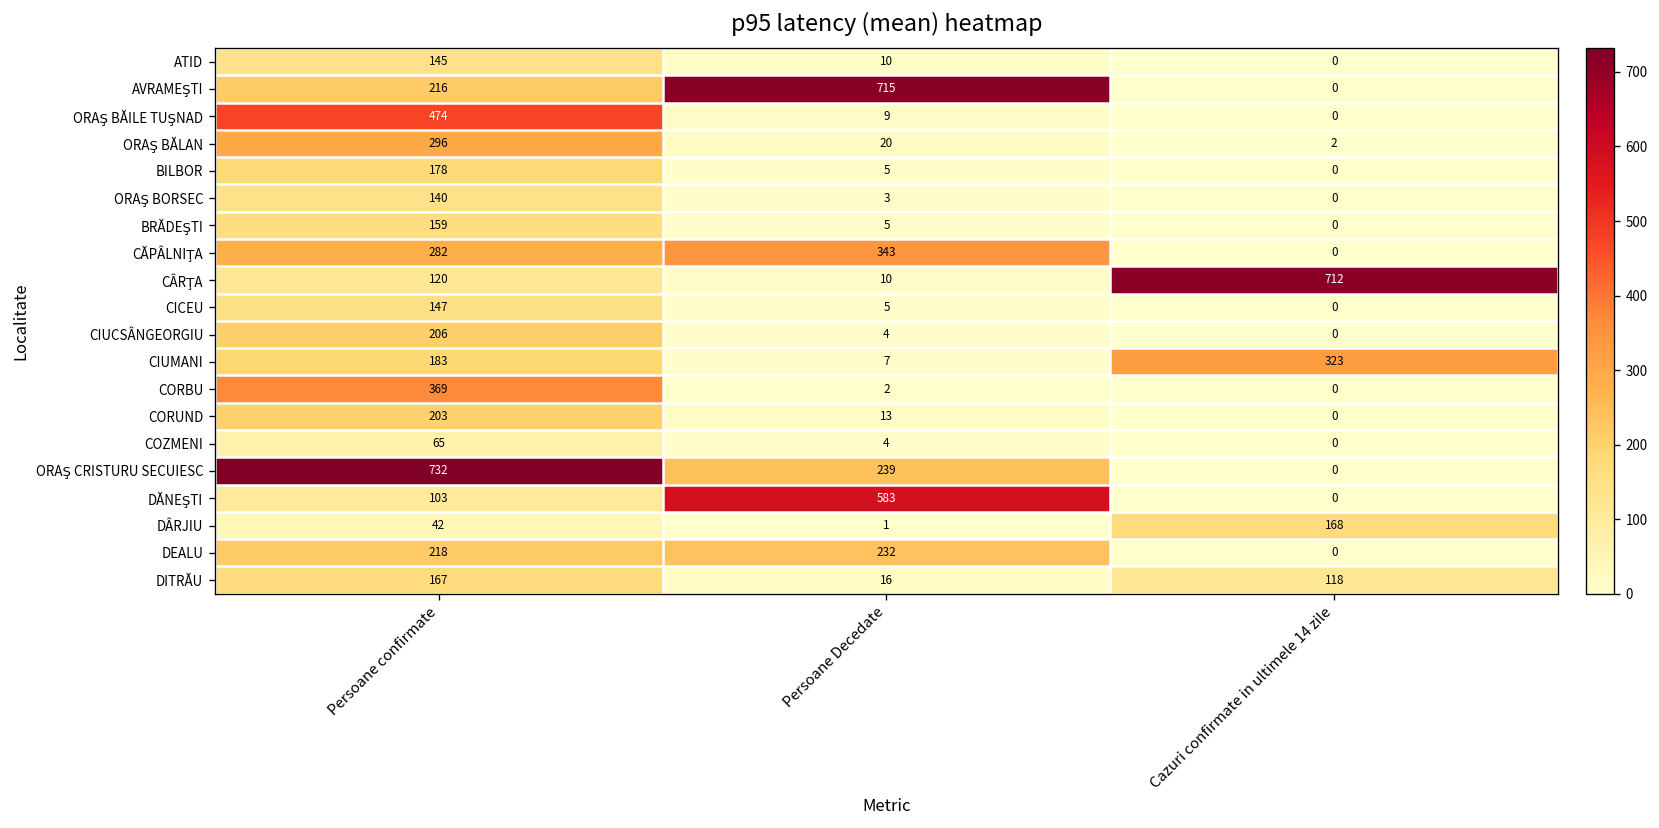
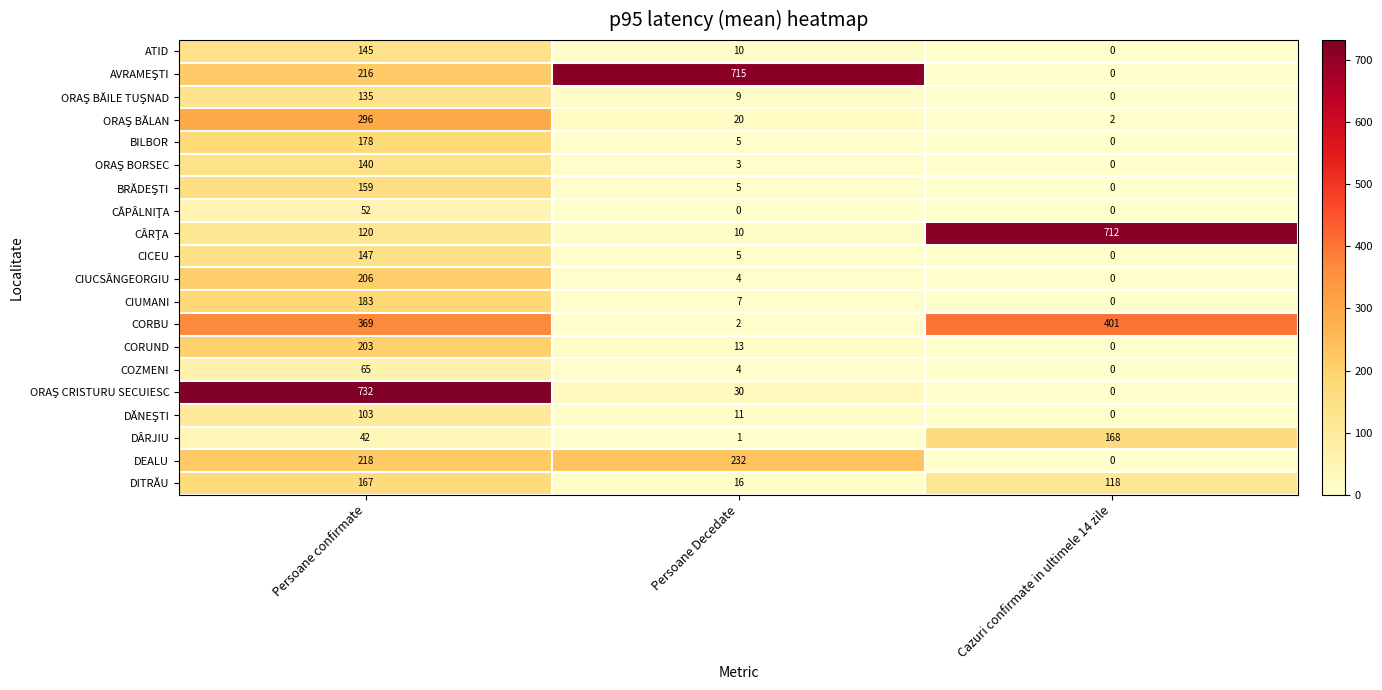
  {
    "ATID": {
      "Persoane confirmate": 145,
      "Persoane Decedate": 10,
      "Cazuri confirmate in ultimele 14 zile": 0
    },
    "AVRAMEŞTI": {
      "Persoane confirmate": 216,
      "Persoane Decedate": 715,
      "Cazuri confirmate in ultimele 14 zile": 0
    },
    "ORAŞ BĂILE TUŞNAD": {
-     "Persoane confirmate": 474,
+     "Persoane confirmate": 135,
      "Persoane Decedate": 9,
      "Cazuri confirmate in ultimele 14 zile": 0
    },
    "ORAŞ BĂLAN": {
      "Persoane confirmate": 296,
      "Persoane Decedate": 20,
      "Cazuri confirmate in ultimele 14 zile": 2
    },
    "BILBOR": {
      "Persoane confirmate": 178,
      "Persoane Decedate": 5,
      "Cazuri confirmate in ultimele 14 zile": 0
    },
    "ORAŞ BORSEC": {
      "Persoane confirmate": 140,
      "Persoane Decedate": 3,
      "Cazuri confirmate in ultimele 14 zile": 0
    },
    "BRĂDEŞTI": {
      "Persoane confirmate": 159,
      "Persoane Decedate": 5,
      "Cazuri confirmate in ultimele 14 zile": 0
    },
    "CĂPÂLNIŢA": {
-     "Persoane confirmate": 282,
-     "Persoane Decedate": 343,
+     "Persoane confirmate": 52,
+     "Persoane Decedate": 0,
      "Cazuri confirmate in ultimele 14 zile": 0
    },
    "CÂRŢA": {
      "Persoane confirmate": 120,
      "Persoane Decedate": 10,
      "Cazuri confirmate in ultimele 14 zile": 712
    },
    "CICEU": {
      "Persoane confirmate": 147,
      "Persoane Decedate": 5,
      "Cazuri confirmate in ultimele 14 zile": 0
    },
    "CIUCSÂNGEORGIU": {
      "Persoane confirmate": 206,
      "Persoane Decedate": 4,
      "Cazuri confirmate in ultimele 14 zile": 0
    },
    "CIUMANI": {
      "Persoane confirmate": 183,
      "Persoane Decedate": 7,
-     "Cazuri confirmate in ultimele 14 zile": 323
+     "Cazuri confirmate in ultimele 14 zile": 0
    },
    "CORBU": {
      "Persoane confirmate": 369,
      "Persoane Decedate": 2,
-     "Cazuri confirmate in ultimele 14 zile": 0
+     "Cazuri confirmate in ultimele 14 zile": 401
    },
    "CORUND": {
      "Persoane confirmate": 203,
      "Persoane Decedate": 13,
      "Cazuri confirmate in ultimele 14 zile": 0
    },
    "COZMENI": {
      "Persoane confirmate": 65,
      "Persoane Decedate": 4,
      "Cazuri confirmate in ultimele 14 zile": 0
    },
    "ORAŞ CRISTURU SECUIESC": {
      "Persoane confirmate": 732,
-     "Persoane Decedate": 239,
+     "Persoane Decedate": 30,
      "Cazuri confirmate in ultimele 14 zile": 0
    },
    "DĂNEŞTI": {
      "Persoane confirmate": 103,
-     "Persoane Decedate": 583,
+     "Persoane Decedate": 11,
      "Cazuri confirmate in ultimele 14 zile": 0
    },
    "DÂRJIU": {
      "Persoane confirmate": 42,
      "Persoane Decedate": 1,
      "Cazuri confirmate in ultimele 14 zile": 168
    },
    "DEALU": {
      "Persoane confirmate": 218,
      "Persoane Decedate": 232,
      "Cazuri confirmate in ultimele 14 zile": 0
    },
    "DITRĂU": {
      "Persoane confirmate": 167,
      "Persoane Decedate": 16,
      "Cazuri confirmate in ultimele 14 zile": 118
    }
  }
